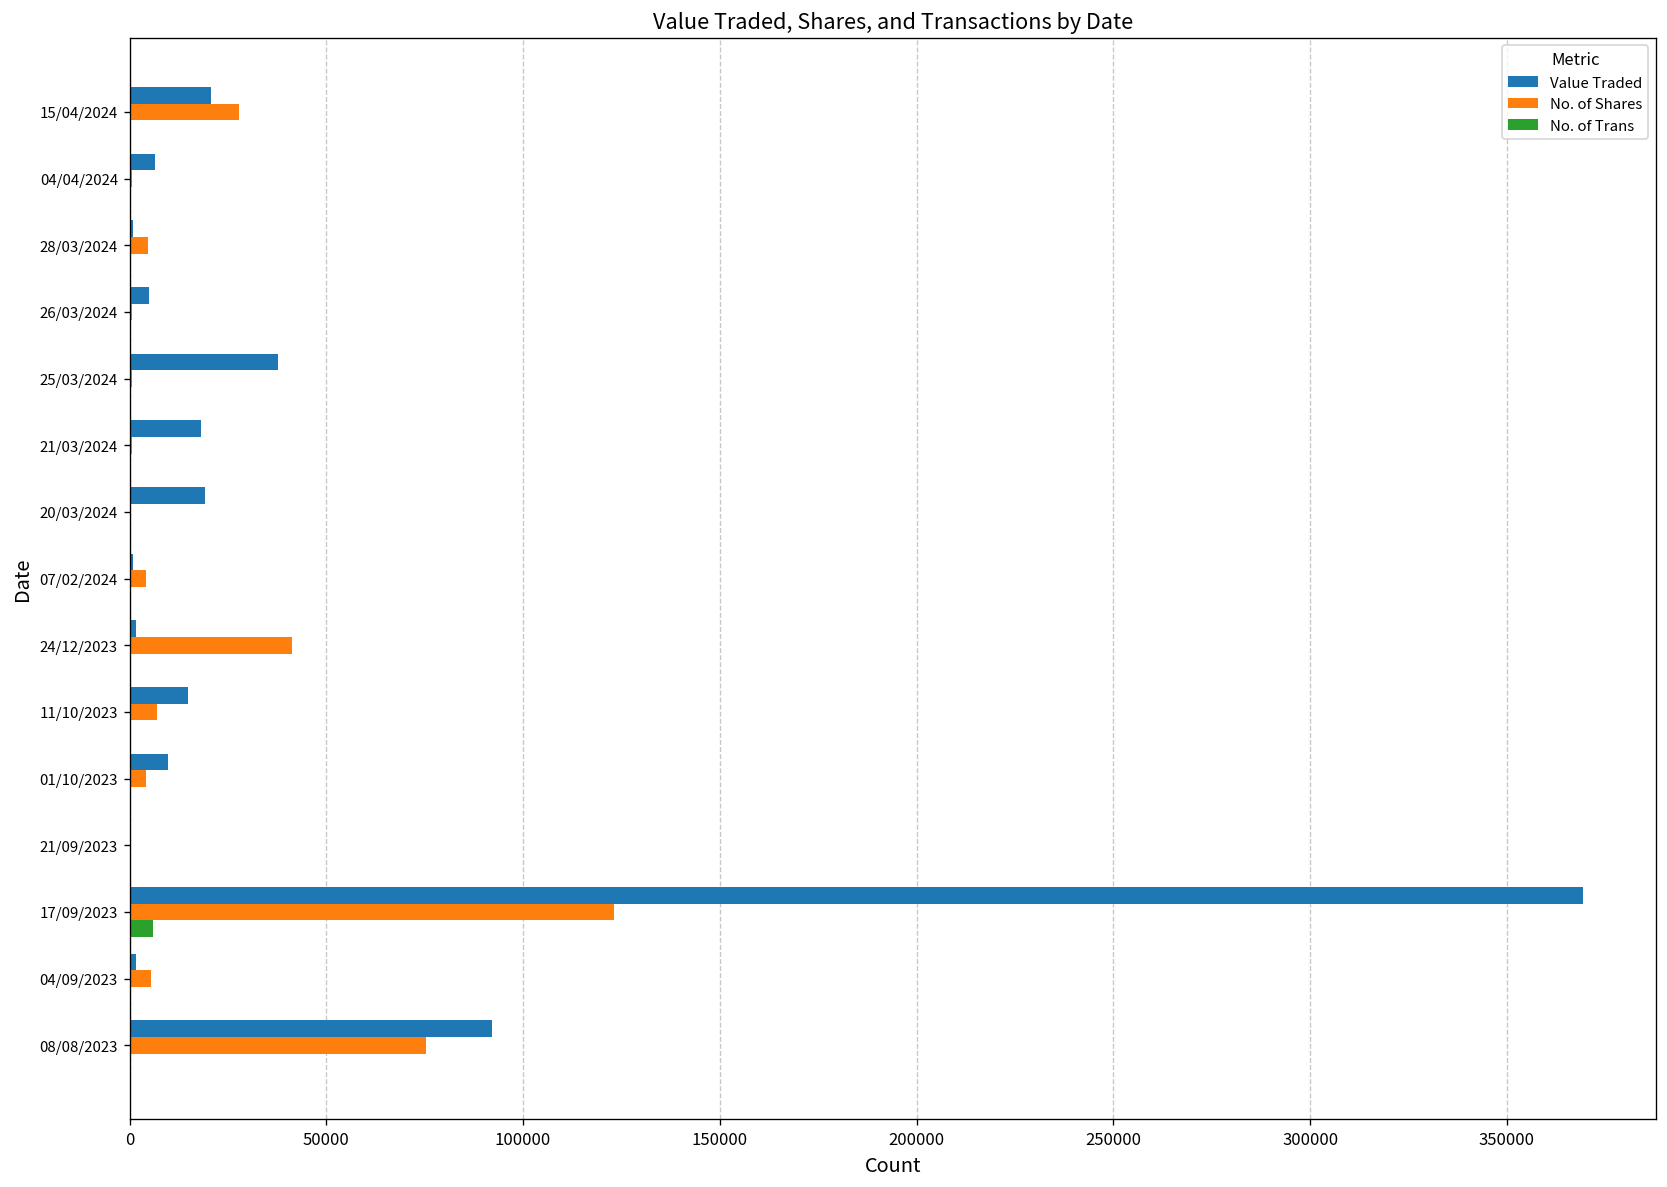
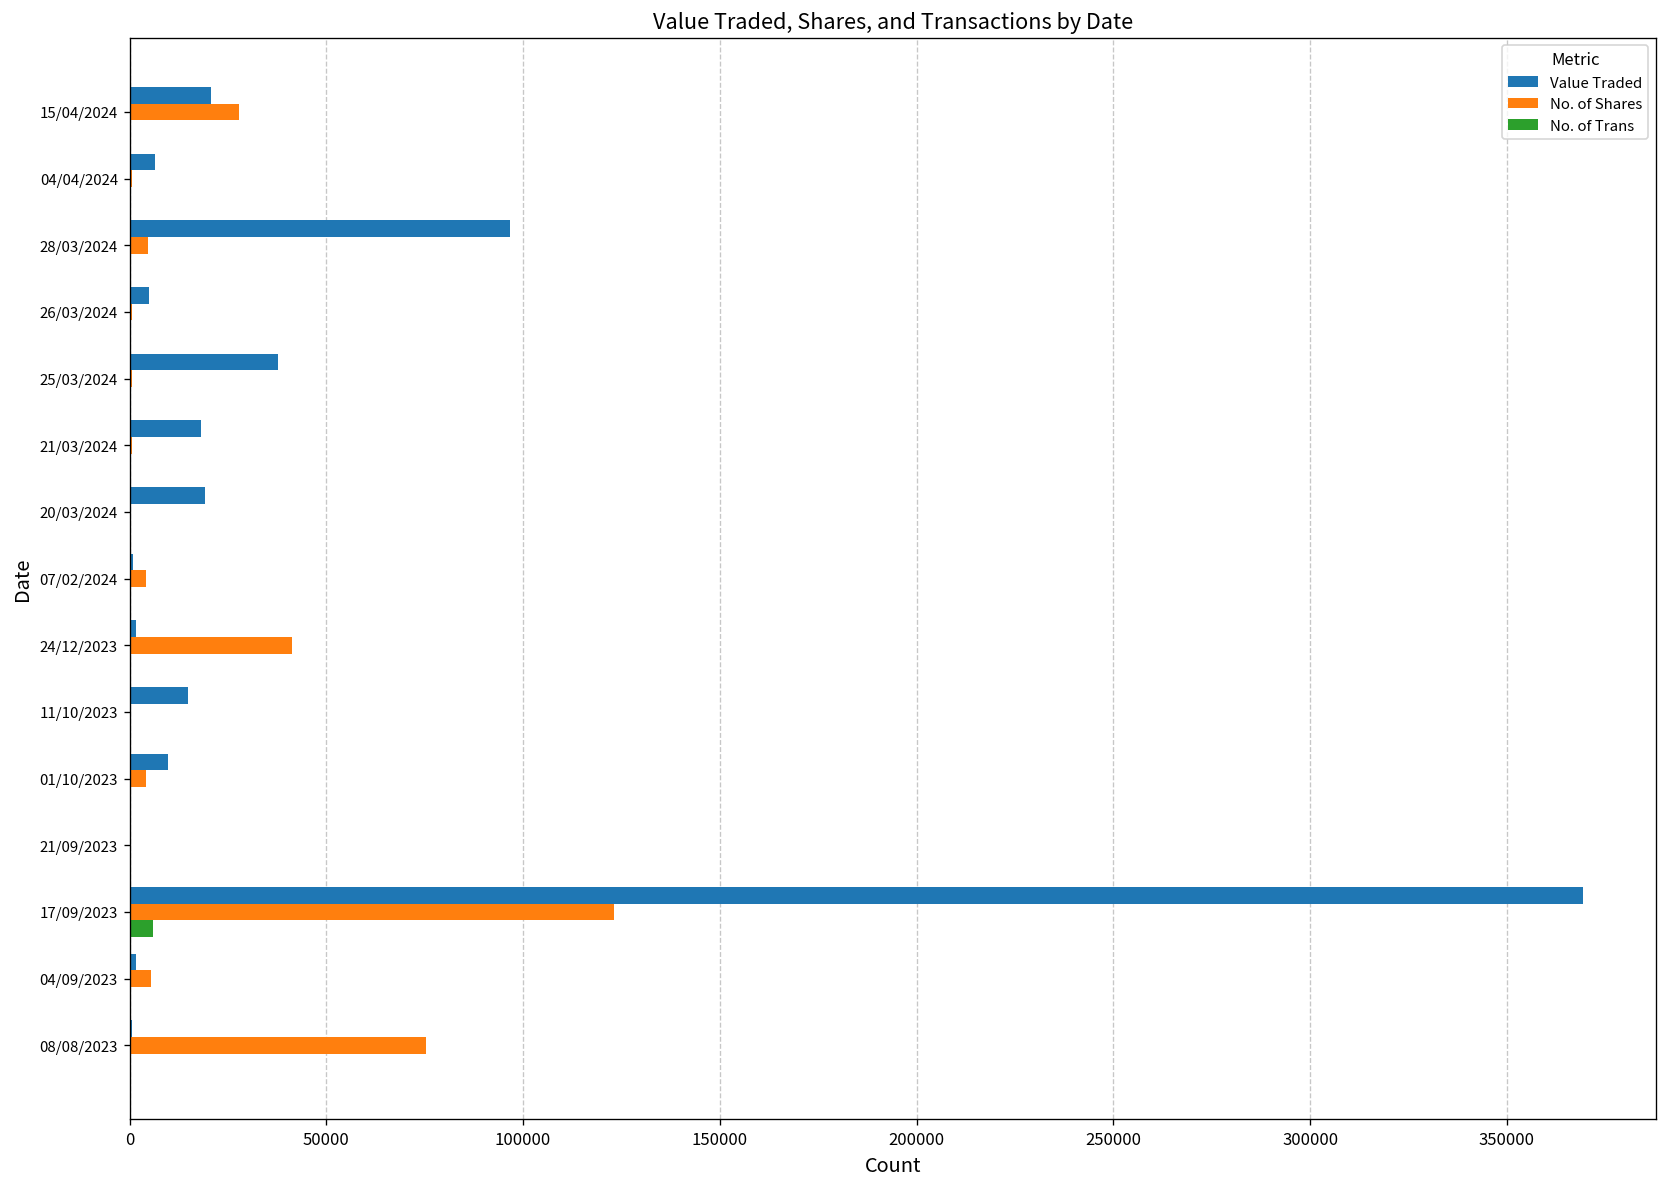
  {
    "Value Traded": {
      "15/04/2024": 21000,
      "04/04/2024": 6000,
-     "28/03/2024": 1000,
+     "28/03/2024": 97000,
      "26/03/2024": 5000,
      "25/03/2024": 38000,
      "21/03/2024": 18000,
      "20/03/2024": 19000,
      "07/02/2024": 1000,
      "24/12/2023": 2000,
      "11/10/2023": 15000,
      "01/10/2023": 10000,
      "17/09/2023": 369000,
      "04/09/2023": 2000,
-     "08/08/2023": 92000
+     "08/08/2023": 1000
    },
    "No. of Shares": {
      "15/04/2024": 28000,
      "28/03/2024": 5000,
      "07/02/2024": 4000,
      "24/12/2023": 41000,
-     "11/10/2023": 7000,
+     "11/10/2023": 0,
      "01/10/2023": 4000,
      "17/09/2023": 123000,
      "04/09/2023": 5000,
      "08/08/2023": 75000
    },
    "No. of Trans": {
      "17/09/2023": 6000
    }
  }
